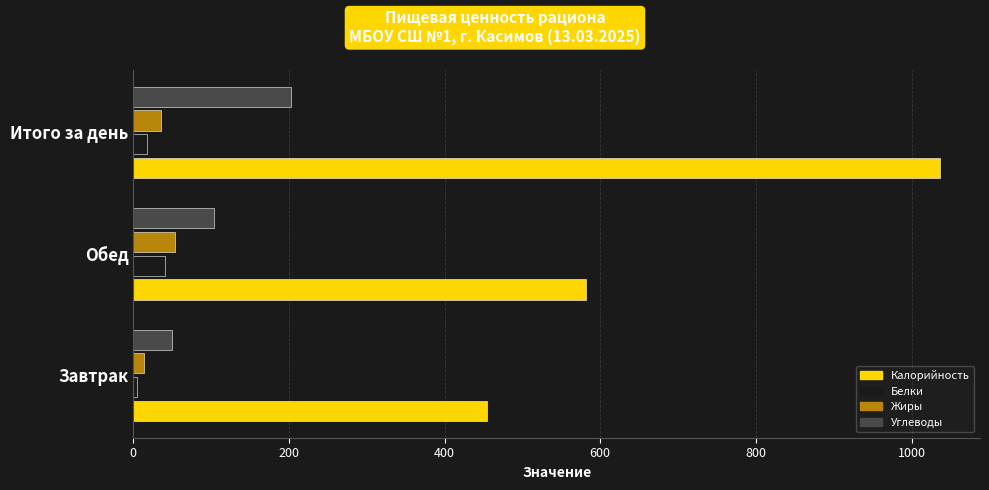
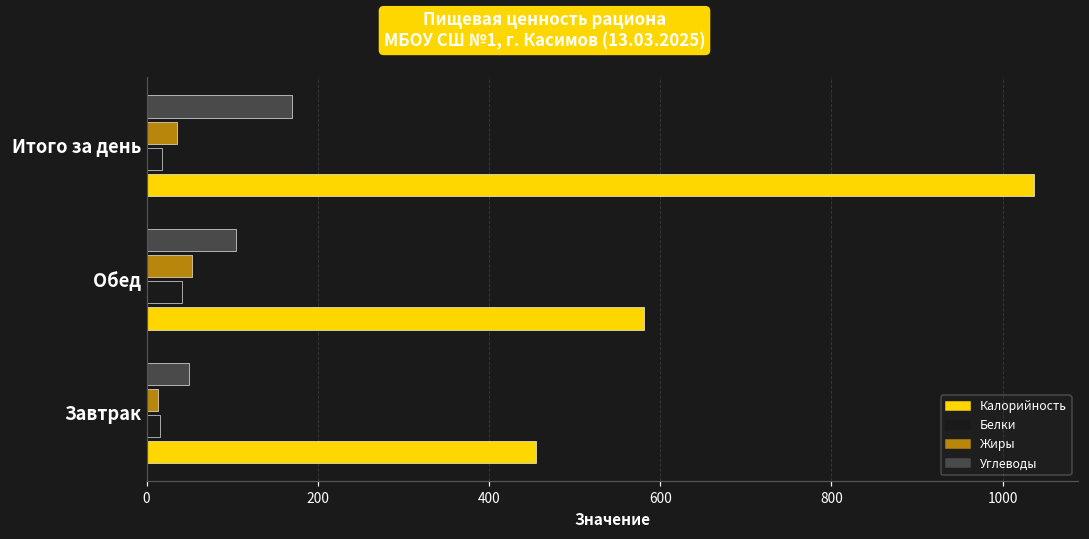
  {
    "Калорийность": {
      "Итого за день": 1040,
      "Обед": 580,
      "Завтрак": 450
    },
    "Белки": {
      "Итого за день": 20,
      "Обед": 40,
-     "Завтрак": 10
+     "Завтрак": 20
    },
    "Жиры": {
      "Итого за день": 40,
      "Обед": 50,
      "Завтрак": 10
    },
    "Углеводы": {
-     "Итого за день": 200,
+     "Итого за день": 170,
      "Обед": 100,
      "Завтрак": 50
    }
  }
